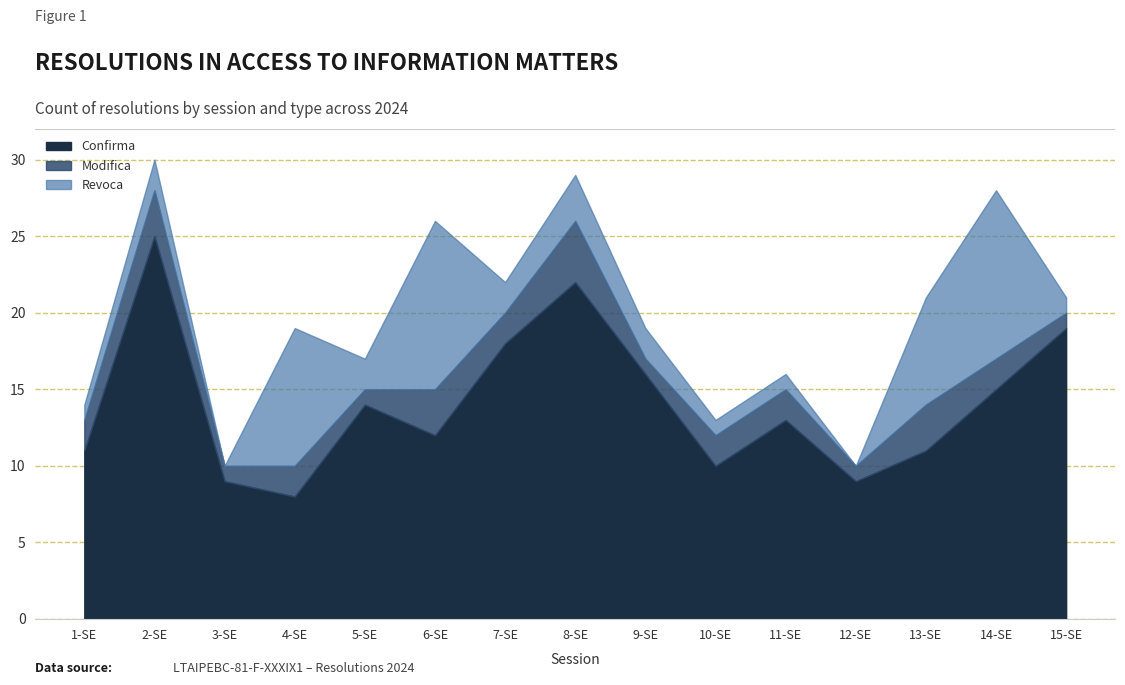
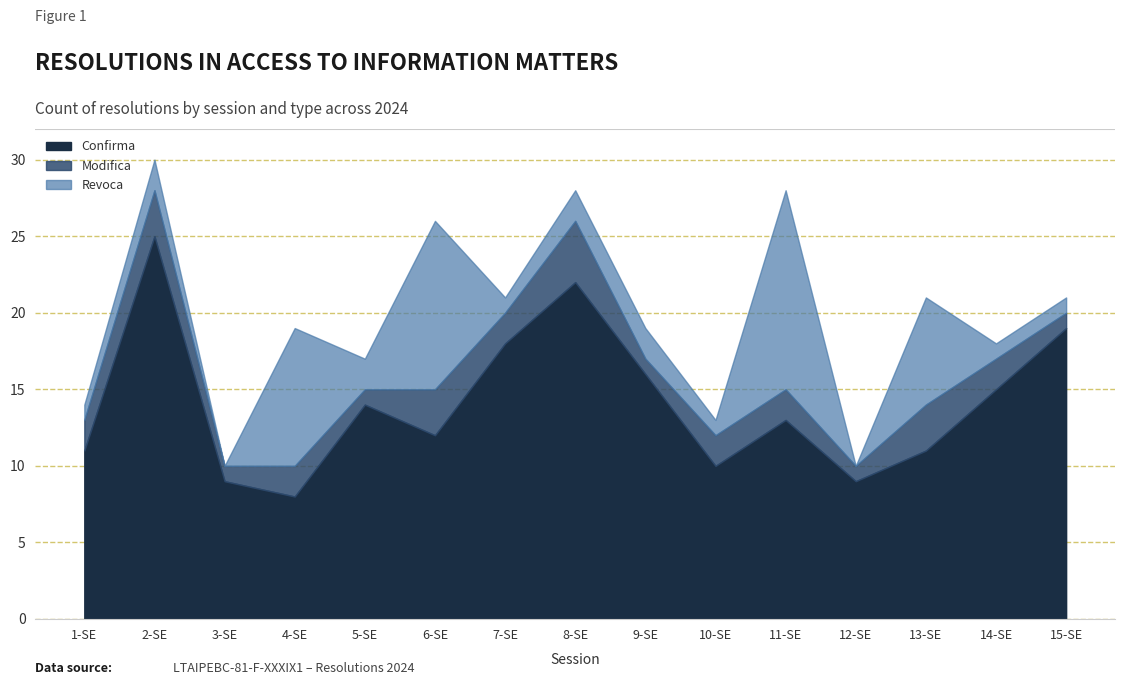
  {
    "Revoca": {
      "1-SE": 1,
      "2-SE": 2,
      "4-SE": 9,
      "5-SE": 2,
      "6-SE": 11,
-     "7-SE": 2,
-     "8-SE": 3,
+     "7-SE": 1,
+     "8-SE": 2,
      "9-SE": 2,
      "10-SE": 1,
-     "11-SE": 1,
+     "11-SE": 13,
      "13-SE": 7,
-     "14-SE": 11,
+     "14-SE": 1,
      "15-SE": 1
    }
  }
